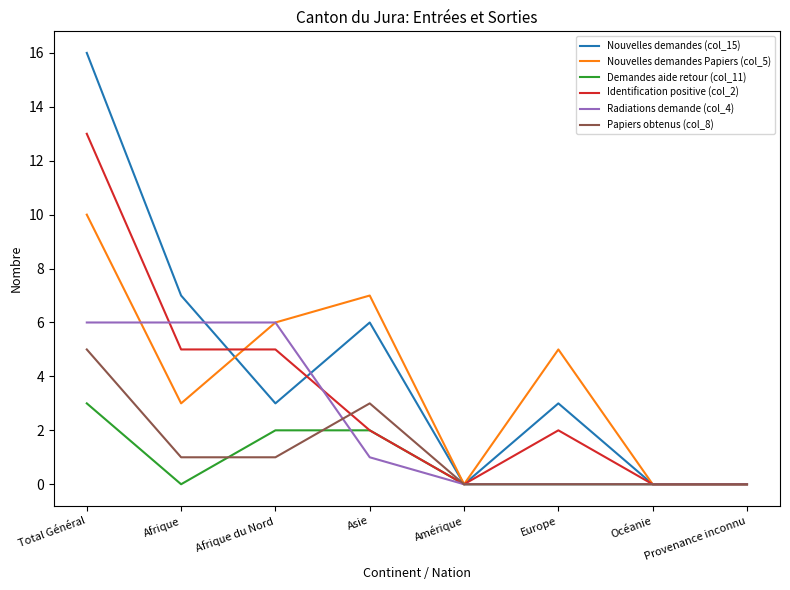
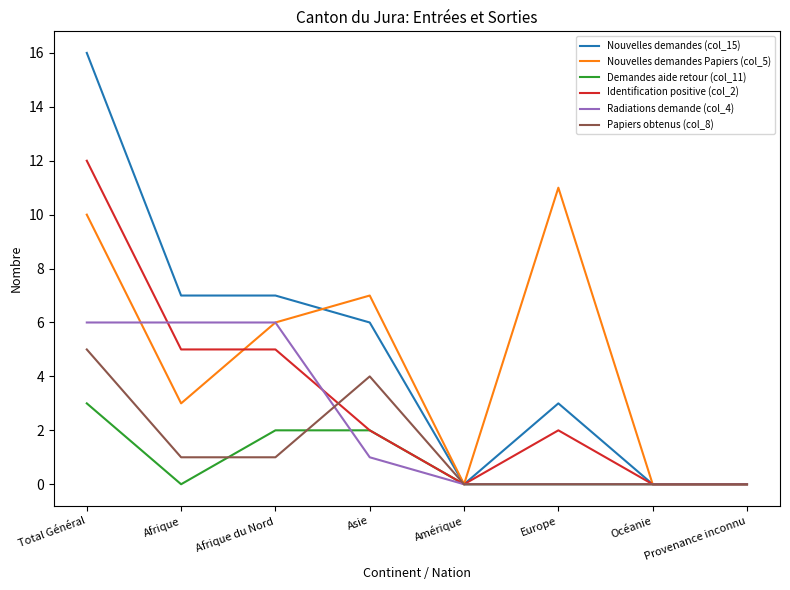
  {
    "Nouvelles demandes (col_15)": {
      "Total Général": 16,
      "Afrique": 7,
-     "Afrique du Nord": 3,
+     "Afrique du Nord": 7,
      "Asie": 6,
      "Europe": 3
    },
    "Nouvelles demandes Papiers (col_5)": {
      "Total Général": 10,
      "Afrique": 3,
      "Asie": 7,
-     "Europe": 5
+     "Europe": 11
    },
    "Demandes aide retour (col_11)": {
      "Total Général": 3,
      "Afrique": 0,
      "Afrique du Nord": 2
    },
    "Identification positive (col_2)": {
-     "Total Général": 13,
+     "Total Général": 12,
      "Afrique": 5,
      "Afrique du Nord": 5,
      "Europe": 2
    },
    "Radiations demande (col_4)": {
      "Total Général": 6,
      "Afrique": 6,
      "Asie": 1
    },
    "Papiers obtenus (col_8)": {
      "Total Général": 5,
      "Afrique": 1,
      "Afrique du Nord": 1,
-     "Asie": 3
+     "Asie": 4
    }
  }
